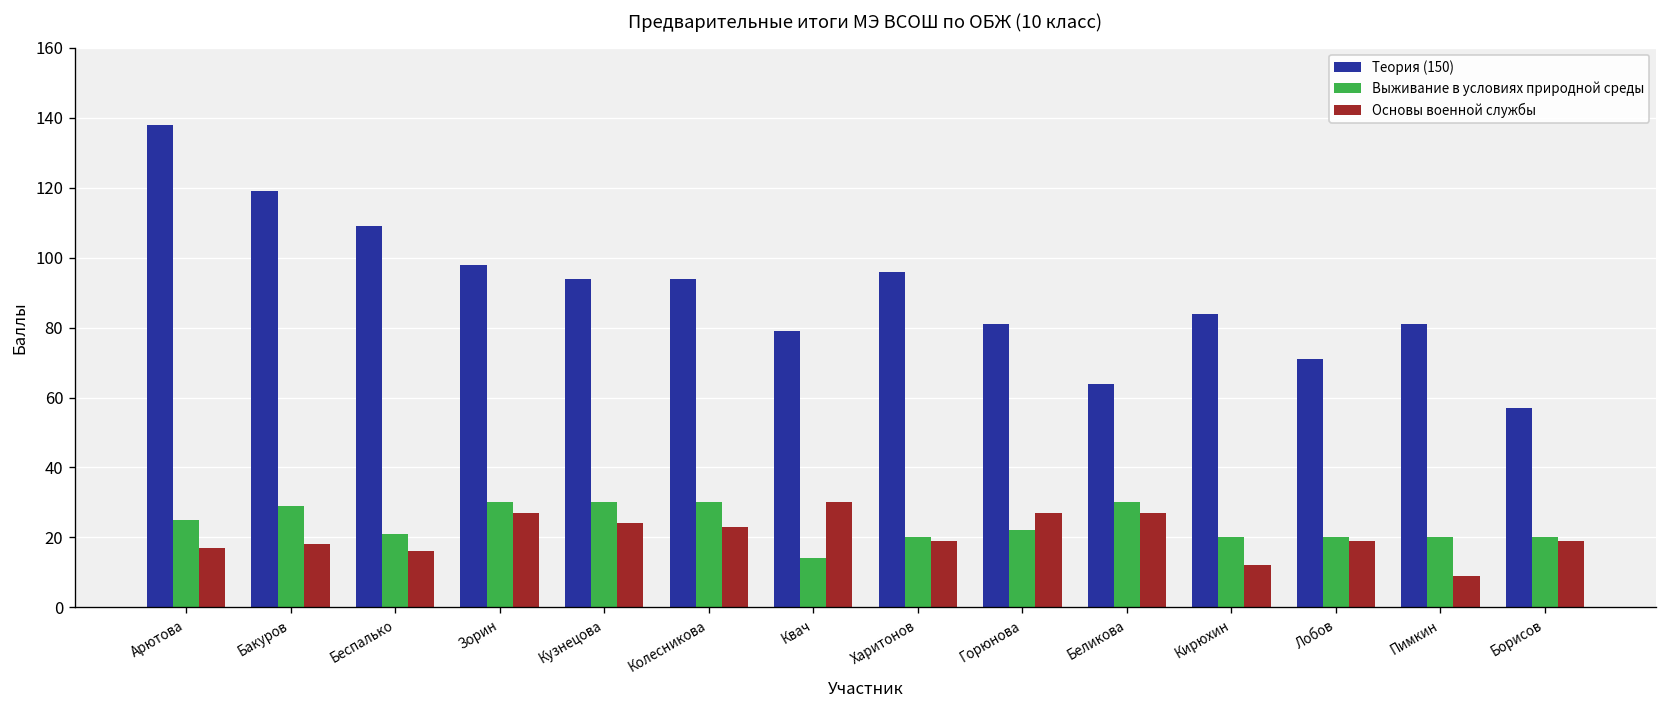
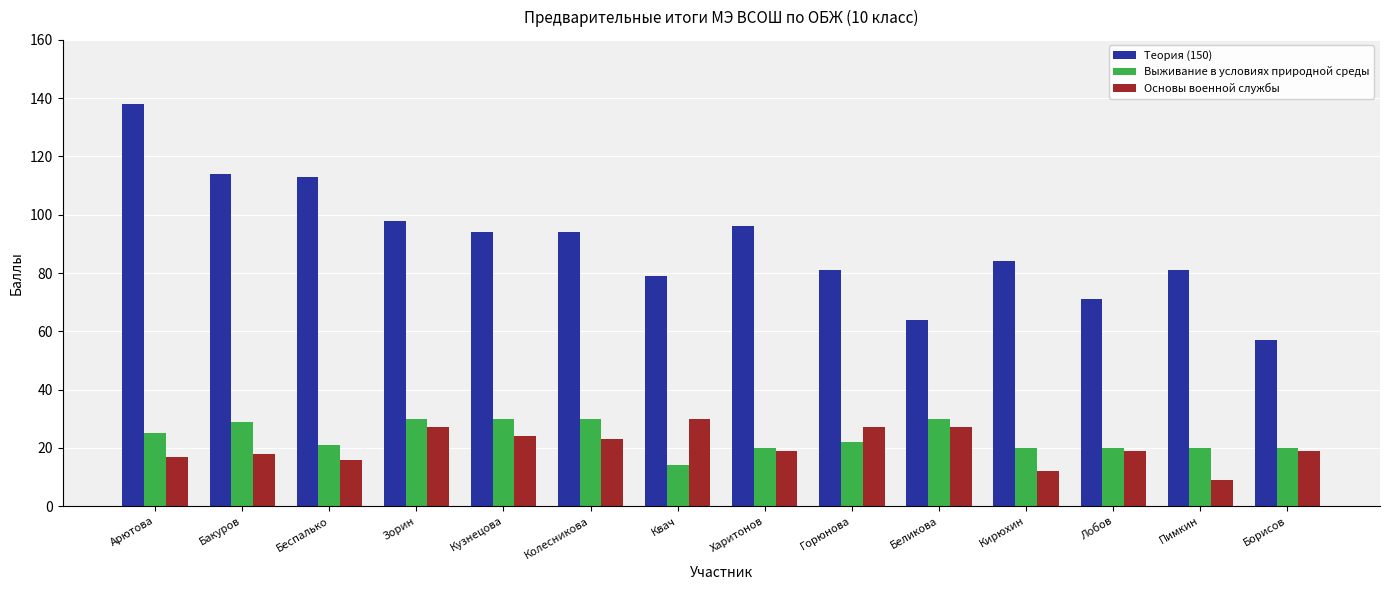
  {
    "Теория (150)": {
      "Арютова": 138,
-     "Бакуров": 119,
-     "Беспалько": 109,
+     "Бакуров": 114,
+     "Беспалько": 113,
      "Зорин": 98,
      "Кузнецова": 94,
      "Колесникова": 94,
      "Квач": 79,
      "Харитонов": 96,
      "Горюнова": 81,
      "Беликова": 64,
      "Кирюхин": 84,
      "Лобов": 71,
      "Пимкин": 81,
      "Борисов": 57
    },
    "Выживание в условиях природной среды": {
      "Арютова": 25,
      "Бакуров": 29,
      "Беспалько": 21,
      "Зорин": 30,
      "Кузнецова": 30,
      "Колесникова": 30,
      "Квач": 14,
      "Харитонов": 20,
      "Горюнова": 22,
      "Беликова": 30,
      "Кирюхин": 20,
      "Лобов": 20,
      "Пимкин": 20,
      "Борисов": 20
    },
    "Основы военной службы": {
      "Арютова": 17,
      "Бакуров": 18,
      "Беспалько": 16,
      "Зорин": 27,
      "Кузнецова": 24,
      "Колесникова": 23,
      "Квач": 30,
      "Харитонов": 19,
      "Горюнова": 27,
      "Беликова": 27,
      "Кирюхин": 12,
      "Лобов": 19,
      "Пимкин": 9,
      "Борисов": 19
    }
  }
